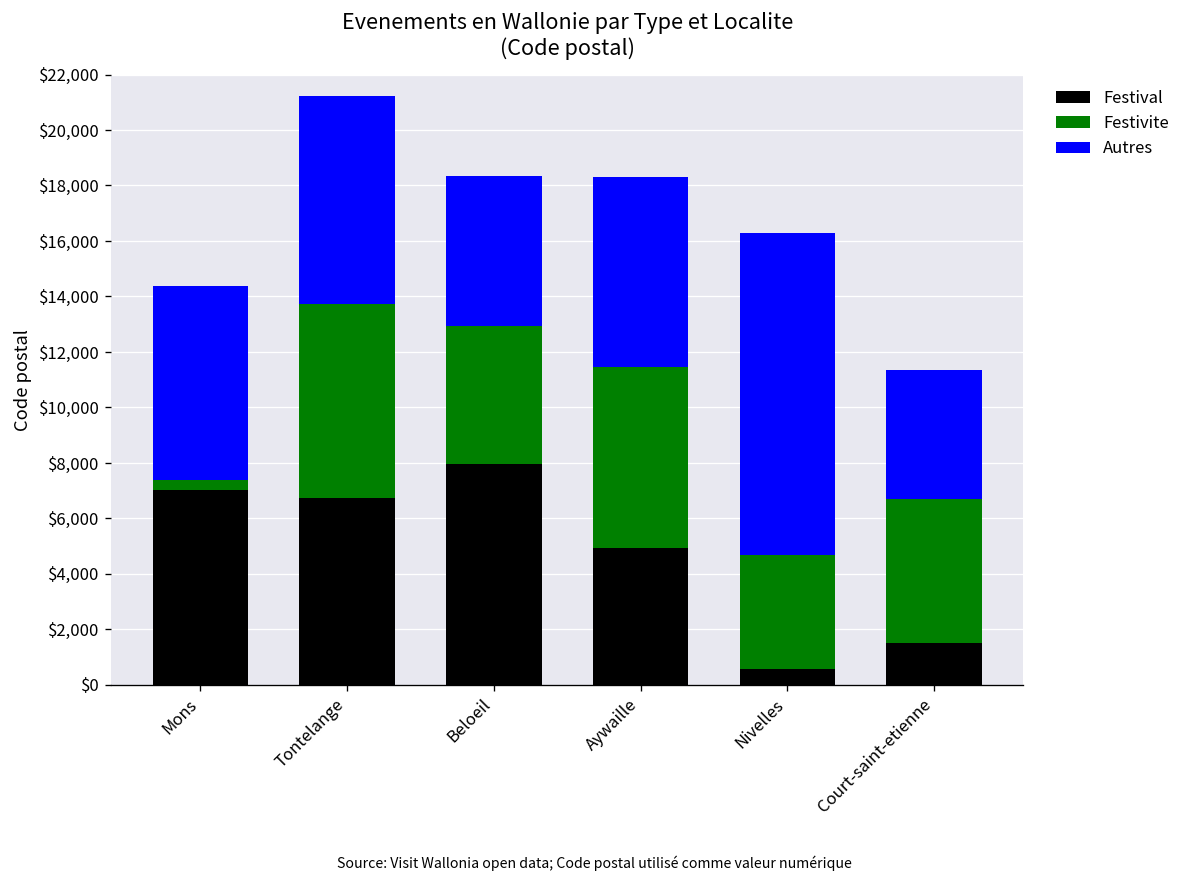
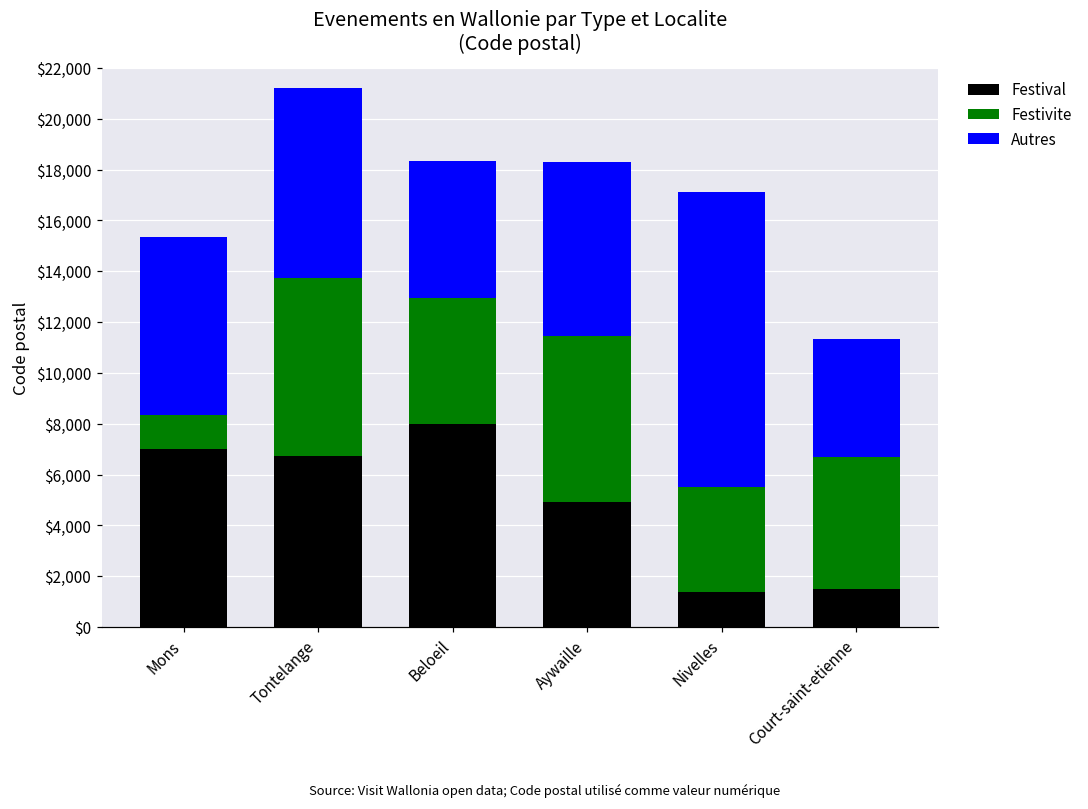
  {
    "Festival": {
      "Mons": "$7,000",
      "Tontelange": "$6,700",
      "Beloeil": "$8,000",
      "Aywaille": "$4,900",
-     "Nivelles": "$600",
+     "Nivelles": "$1,400",
      "Court-saint-etienne": "$1,500"
    },
    "Festivite": {
-     "Mons": "$400",
+     "Mons": "$1,300",
      "Tontelange": "$7,000",
      "Beloeil": "$5,000",
      "Aywaille": "$6,500",
      "Nivelles": "$4,100",
      "Court-saint-etienne": "$5,200"
    },
    "Autres": {
      "Mons": "$7,000",
      "Tontelange": "$7,500",
      "Beloeil": "$5,400",
      "Aywaille": "$6,800",
      "Nivelles": "$11,600",
      "Court-saint-etienne": "$4,700"
    }
  }
